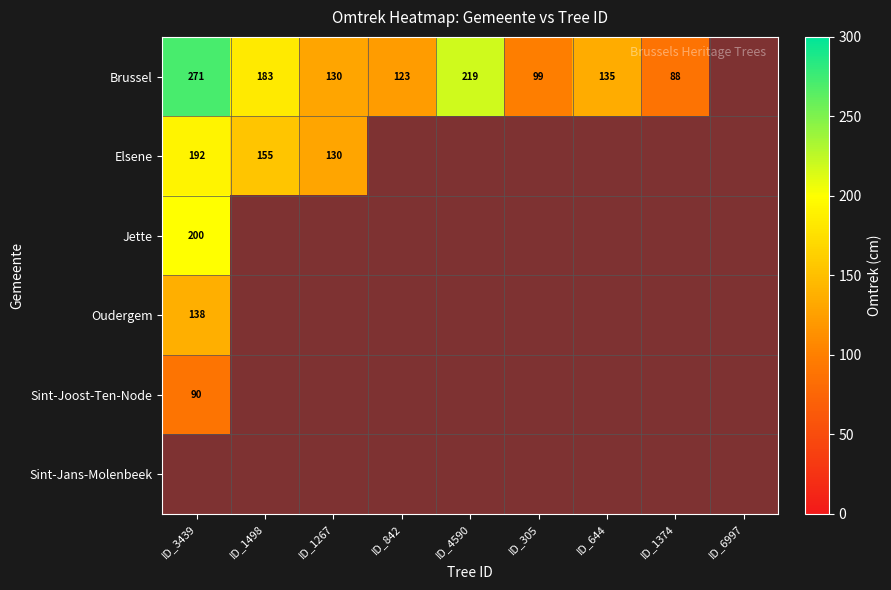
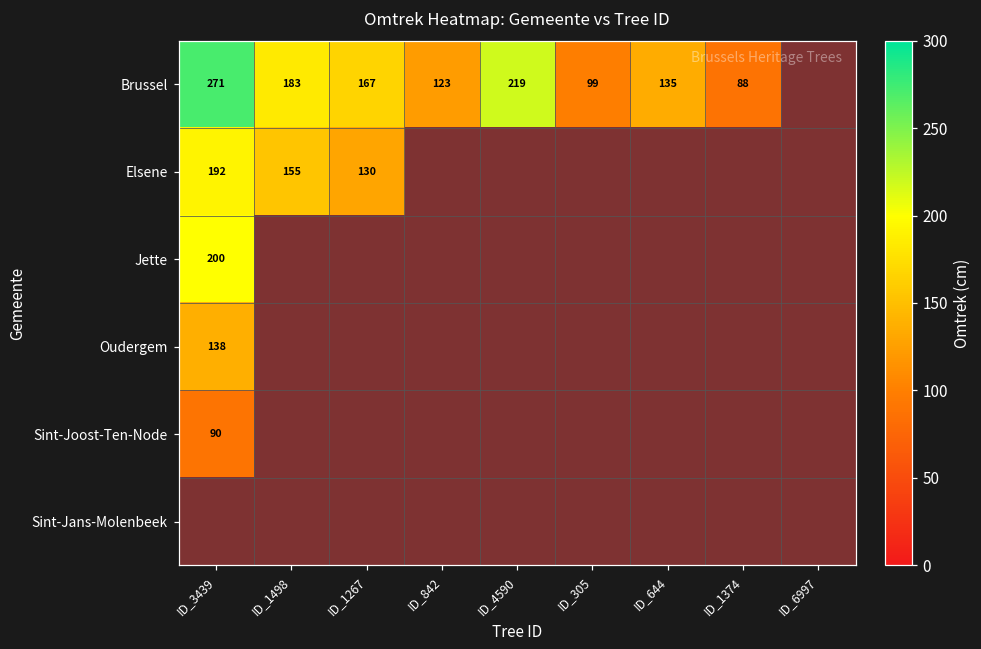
  {
    "Brussel": {
      "ID_3439": 271,
      "ID_1498": 183,
-     "ID_1267": 130,
+     "ID_1267": 167,
      "ID_842": 123,
      "ID_4590": 219,
      "ID_305": 99,
      "ID_644": 135
    },
    "Elsene": {
      "ID_3439": 192,
      "ID_1498": 155,
      "ID_1267": 130
    },
    "Jette": {
      "ID_3439": 200
    },
    "Oudergem": {
      "ID_3439": 138
    },
    "Sint-Joost-Ten-Node": {
      "ID_3439": 90
    }
  }
